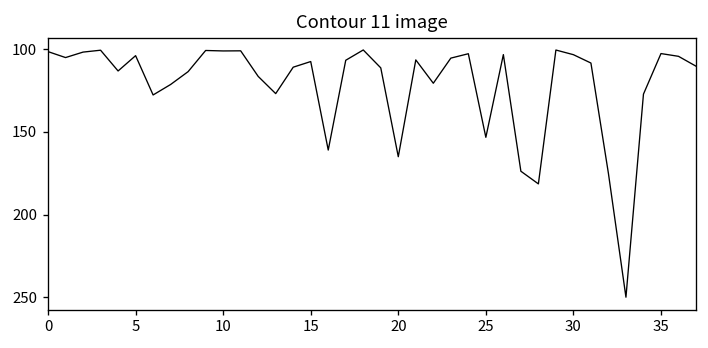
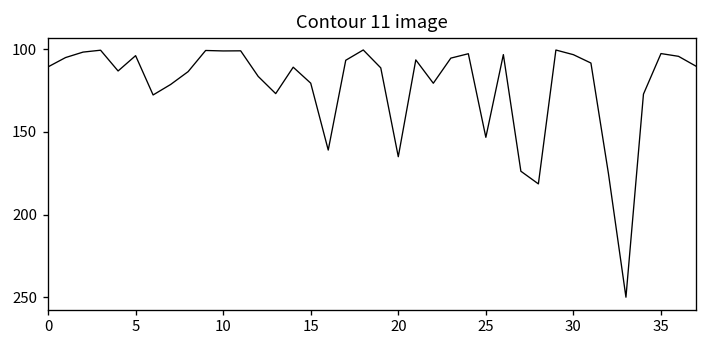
  {
-   "0": 101,
+   "0": 111,
    "5": 104,
    "10": 101,
-   "15": 107,
+   "15": 120,
    "20": 165,
    "25": 153,
    "30": 103,
    "35": 103
  }
